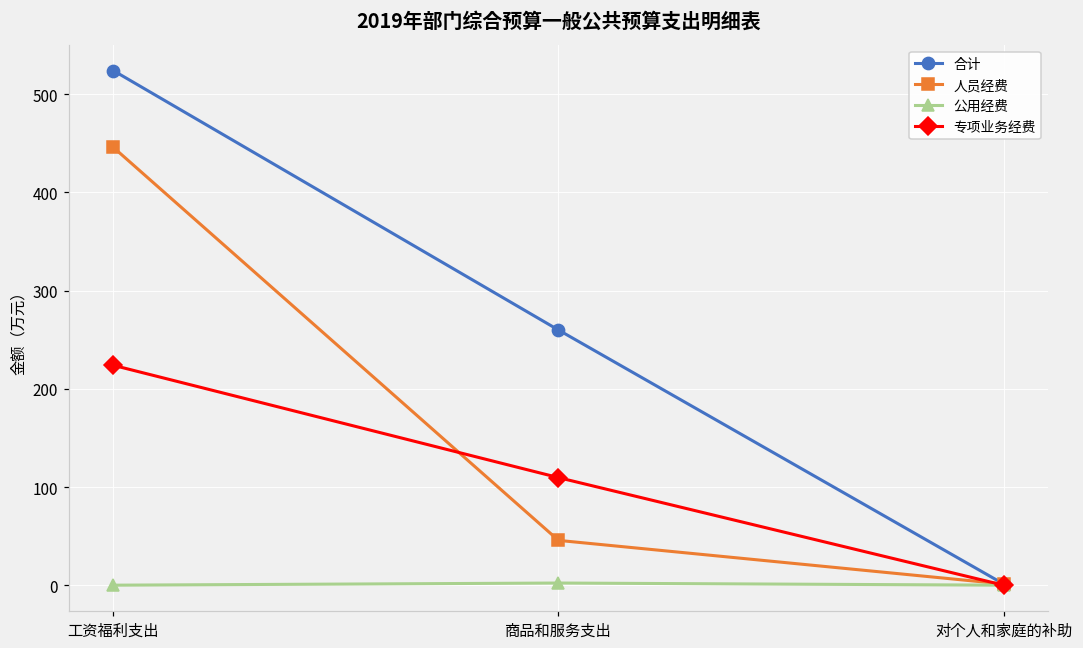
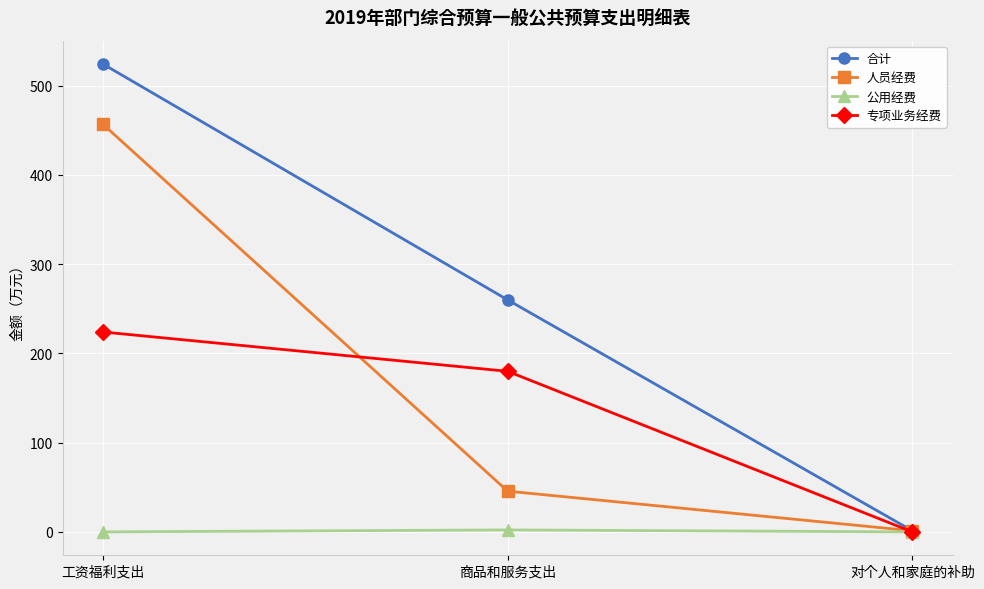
  {
    "合计": {
      "工资福利支出": 520,
      "商品和服务支出": 260
    },
    "人员经费": {
-     "工资福利支出": 450,
+     "工资福利支出": 460,
      "商品和服务支出": 50
    },
    "公用经费": {
      "工资福利支出": 0,
      "商品和服务支出": 0
    },
    "专项业务经费": {
      "工资福利支出": 220,
-     "商品和服务支出": 110
+     "商品和服务支出": 180
    }
  }
